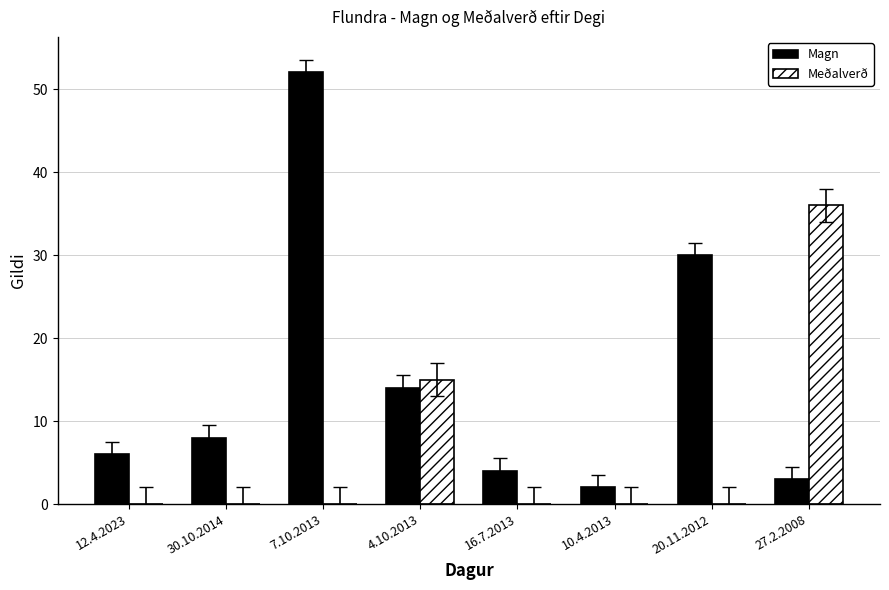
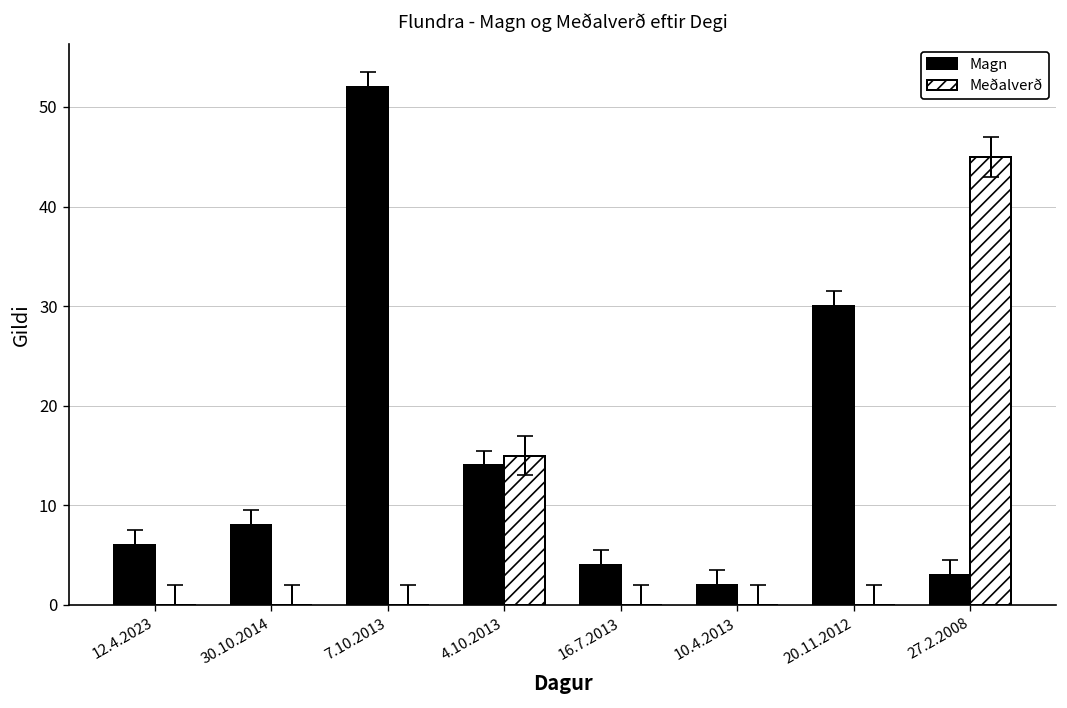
  {
    "Meðalverð": {
      "12.4.2023": 0,
      "30.10.2014": 0,
      "7.10.2013": 0,
      "4.10.2013": 15,
      "16.7.2013": 0,
      "10.4.2013": 0,
      "20.11.2012": 0,
-     "27.2.2008": 36
+     "27.2.2008": 45
    }
  }
